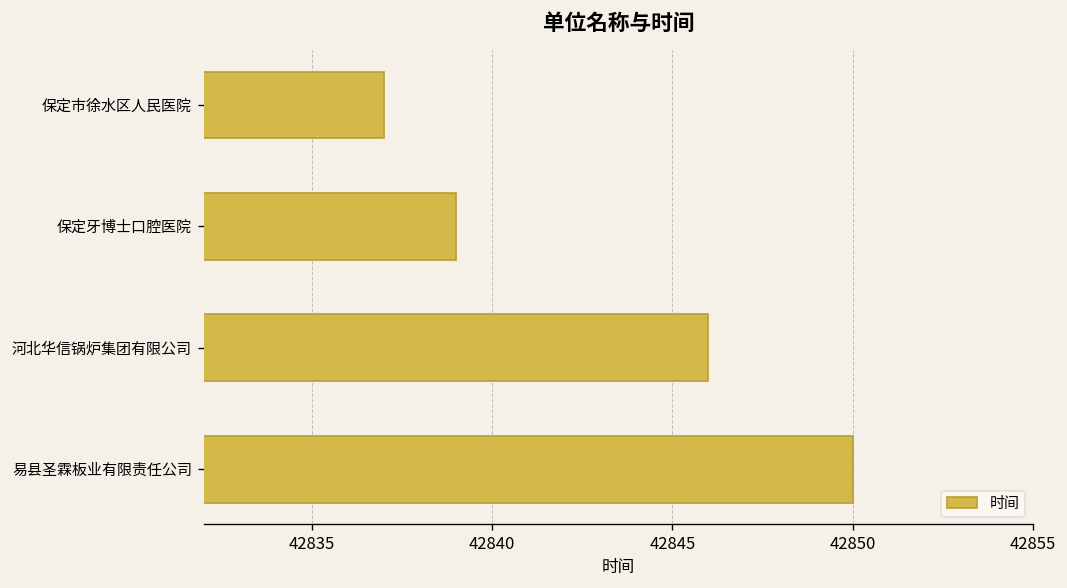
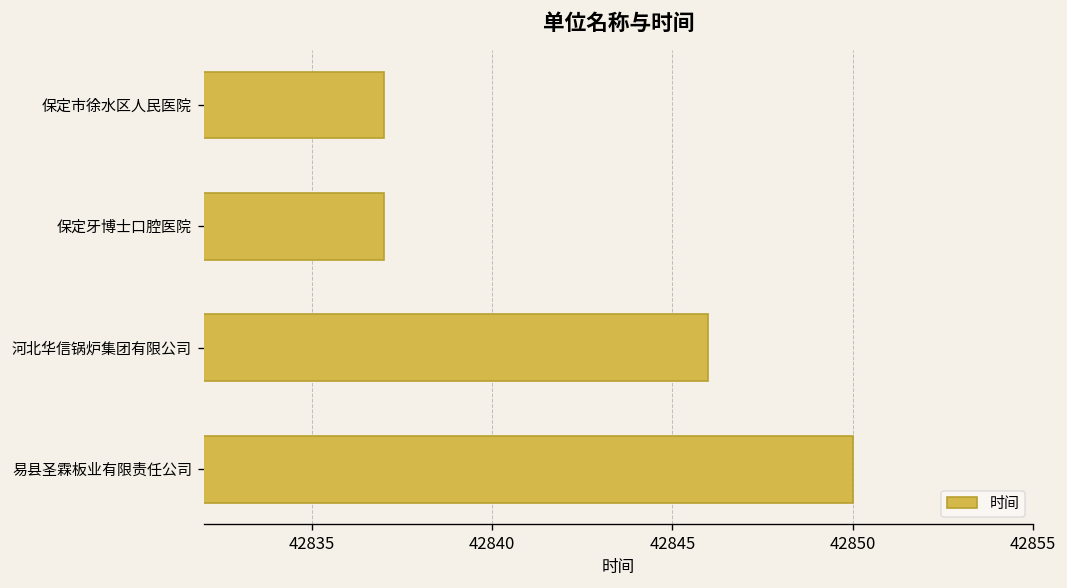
  {
    "保定市徐水区人民医院": 42837,
-   "保定牙博士口腔医院": 42839,
+   "保定牙博士口腔医院": 42837,
    "河北华信锅炉集团有限公司": 42846,
    "易县圣霖板业有限责任公司": 42850
  }
